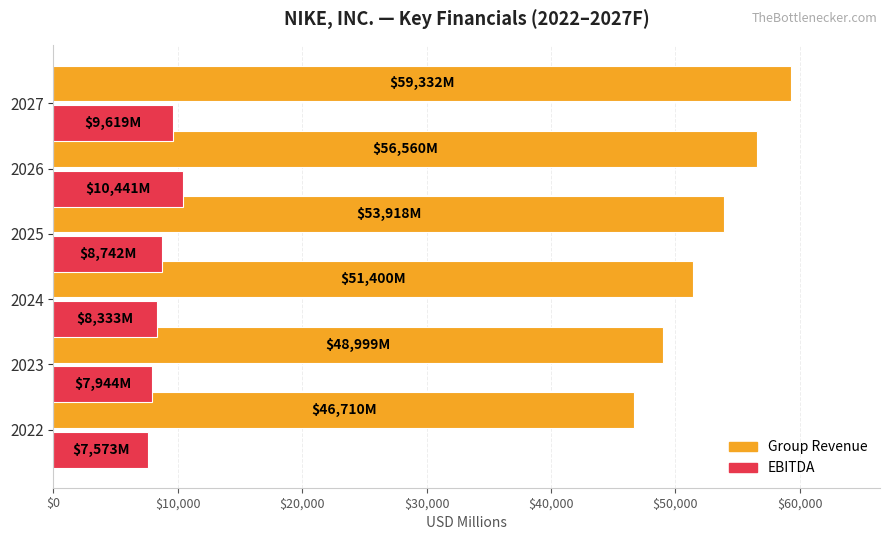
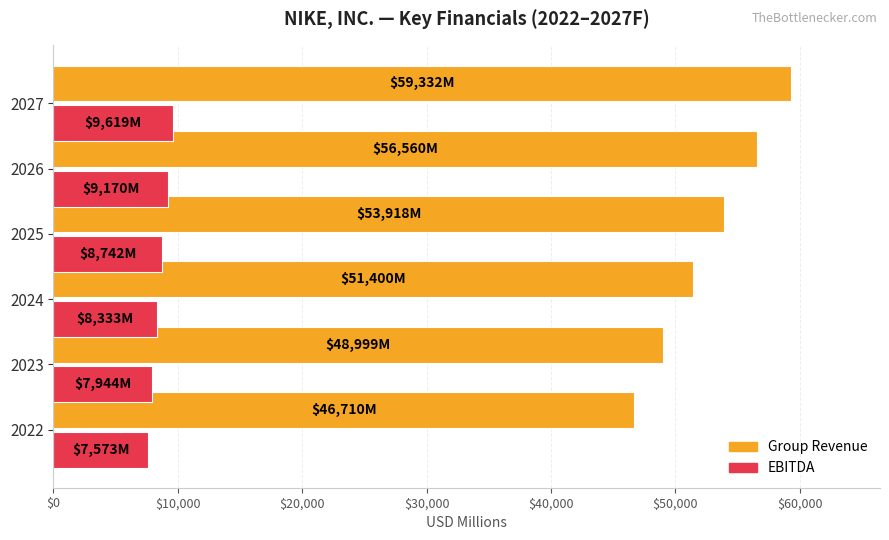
  {
    "Group Revenue": {
      "2027": "$59,332M",
      "2026": "$56,560M",
      "2025": "$53,918M",
      "2024": "$51,400M",
      "2023": "$48,999M",
      "2022": "$46,710M"
    },
    "EBITDA": {
      "2027": "$9,619M",
-     "2026": "$10,441M",
+     "2026": "$9,170M",
      "2025": "$8,742M",
      "2024": "$8,333M",
      "2023": "$7,944M",
      "2022": "$7,573M"
    }
  }
